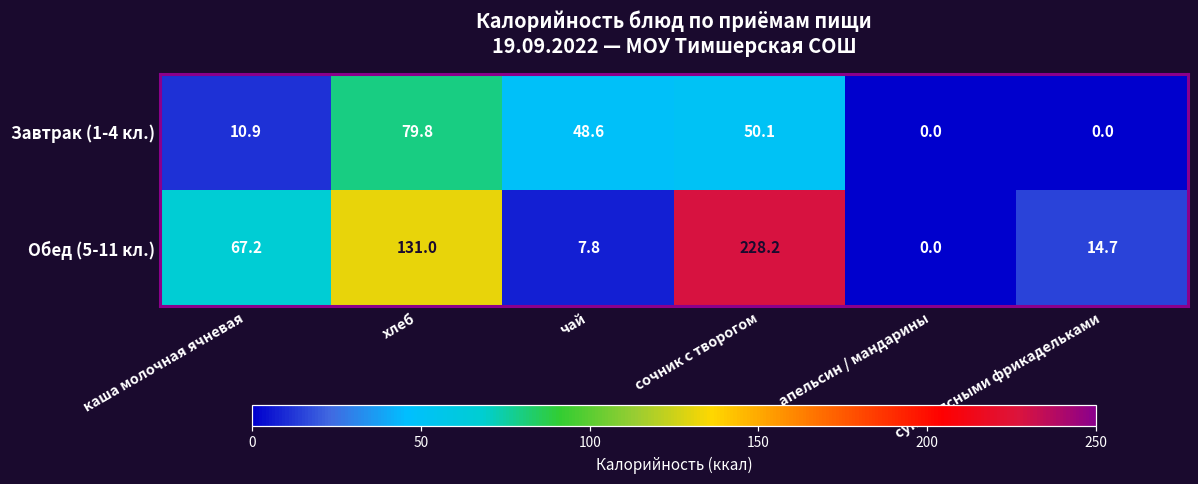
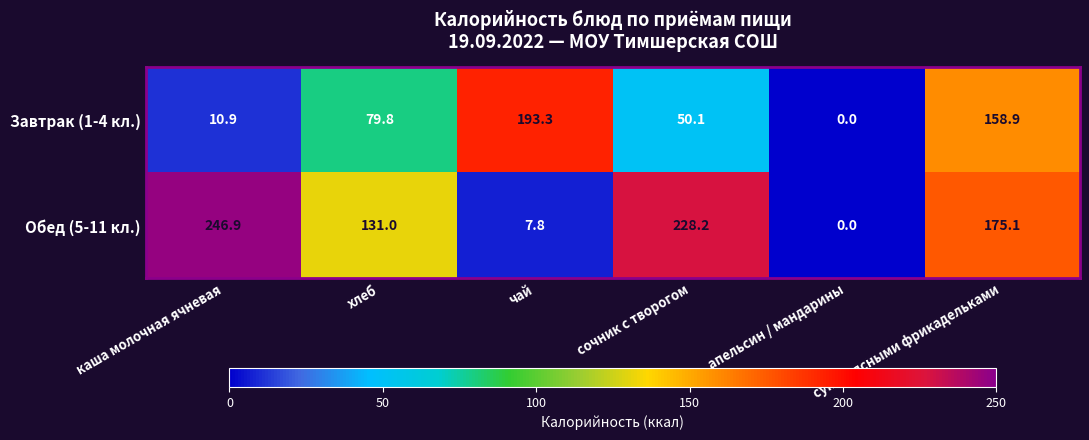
  {
    "Завтрак (1-4 кл.)": {
      "каша молочная ячневая": 10.9,
      "хлеб": 79.8,
-     "чай": 48.6,
+     "чай": 193.3,
      "сочник с творогом": 50.1,
      "апельсин / мандарины": 0.0,
-     "суп с мясными фрикадельками": 0.0
+     "суп с мясными фрикадельками": 158.9
    },
    "Обед (5-11 кл.)": {
-     "каша молочная ячневая": 67.2,
+     "каша молочная ячневая": 246.9,
      "хлеб": 131.0,
      "чай": 7.8,
      "сочник с творогом": 228.2,
      "апельсин / мандарины": 0.0,
-     "суп с мясными фрикадельками": 14.7
+     "суп с мясными фрикадельками": 175.1
    }
  }
